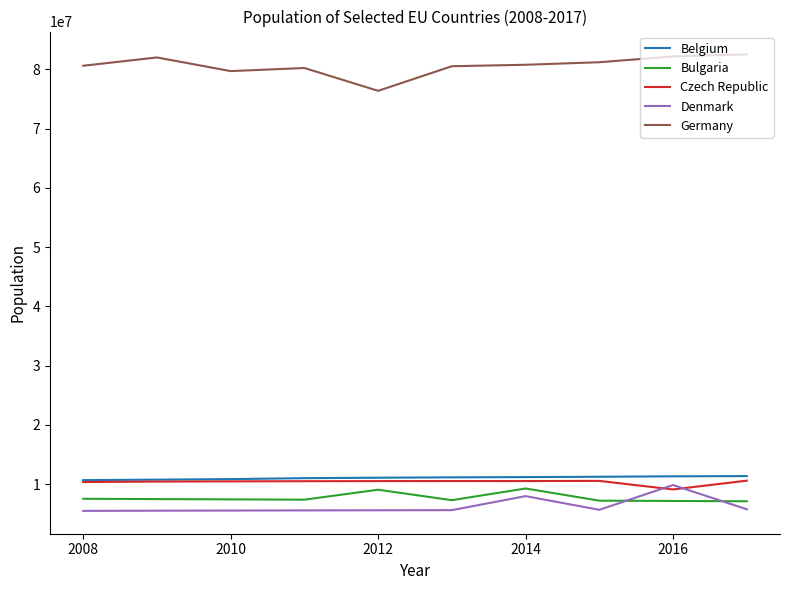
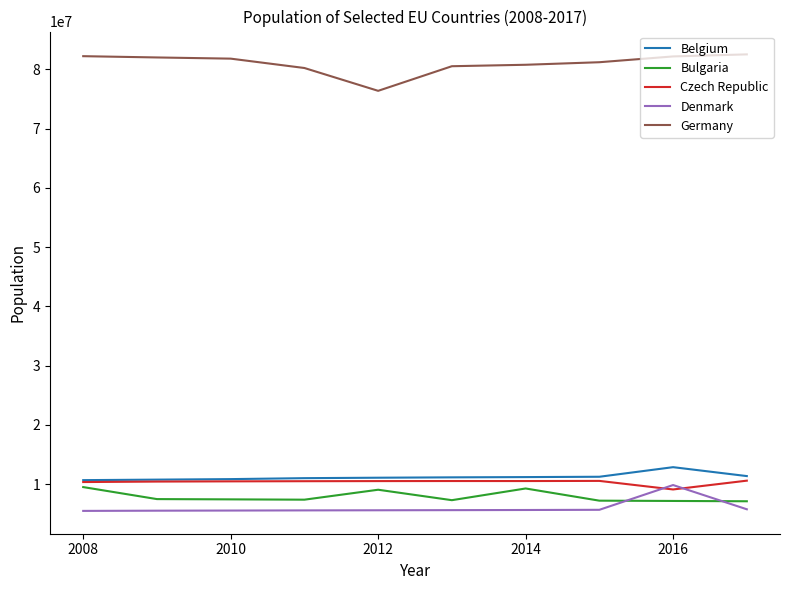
  {
    "Belgium": {
      "2012": 11000000,
      "2014": 11000000,
-     "2016": 11000000
+     "2016": 13000000
    },
    "Bulgaria": {
-     "2008": 8000000,
+     "2008": 9000000,
      "2010": 7000000,
      "2012": 9000000,
      "2014": 9000000,
      "2016": 7000000
    },
    "Czech Republic": {
      "2012": 11000000,
      "2014": 11000000,
      "2016": 9000000
    },
    "Denmark": {
      "2008": 5000000,
      "2010": 6000000,
      "2012": 6000000,
-     "2014": 8000000,
+     "2014": 6000000,
      "2016": 10000000
    },
    "Germany": {
-     "2008": 81000000,
-     "2010": 80000000,
+     "2008": 82000000,
+     "2010": 82000000,
      "2012": 76000000,
      "2014": 81000000
    }
  }
